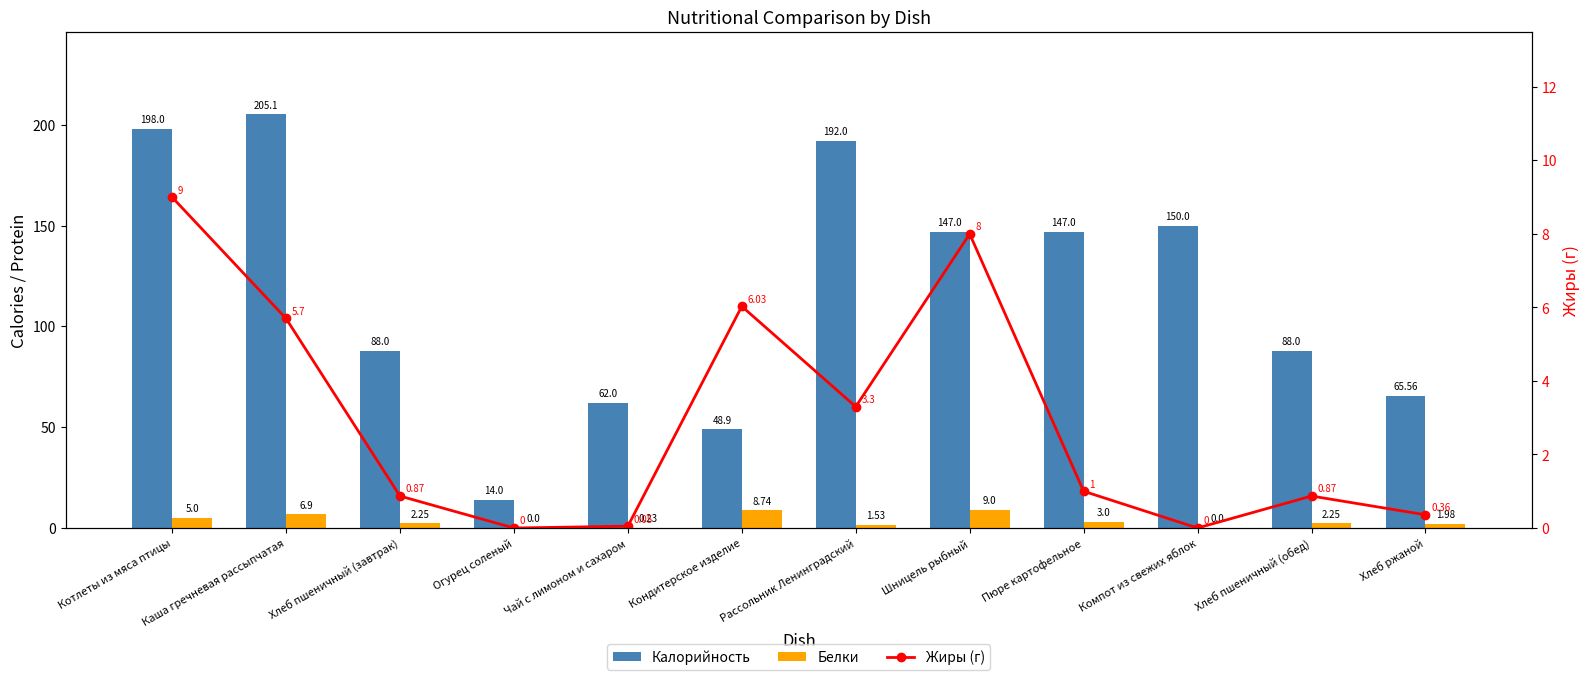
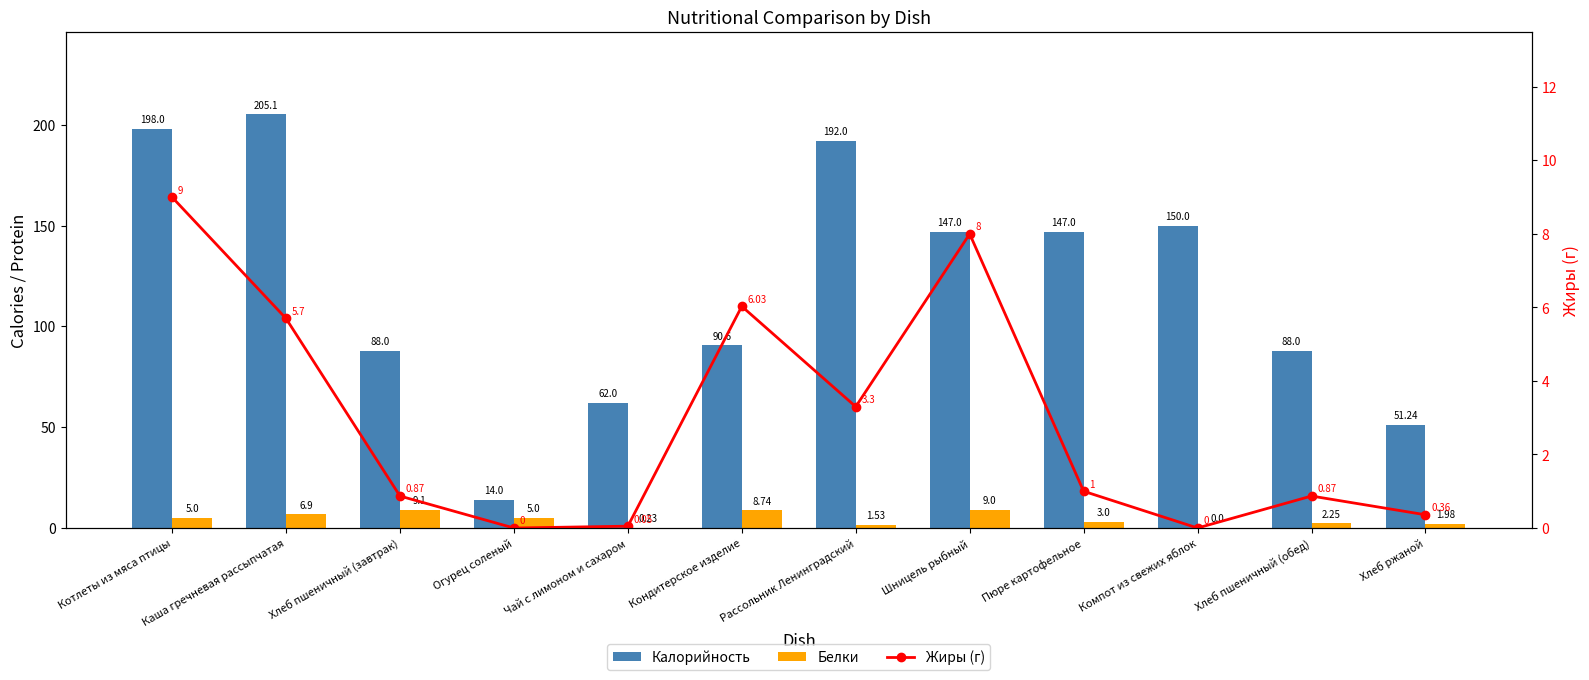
  {
    "Калорийность": {
      "Котлеты из мяса птицы": 198.0,
      "Каша гречневая рассыпчатая": 205.1,
      "Хлеб пшеничный (завтрак)": 88.0,
      "Огурец соленый": 14.0,
      "Чай с лимоном и сахаром": 62.0,
-     "Кондитерское изделие": 48.9,
+     "Кондитерское изделие": 90.6,
      "Рассольник Ленинградский": 192.0,
      "Шницель рыбный": 147.0,
      "Пюре картофельное": 147.0,
      "Компот из свежих яблок": 150.0,
      "Хлеб пшеничный (обед)": 88.0,
-     "Хлеб ржаной": 65.56
+     "Хлеб ржаной": 51.24
    },
    "Белки": {
      "Котлеты из мяса птицы": 5.0,
      "Каша гречневая рассыпчатая": 6.9,
-     "Хлеб пшеничный (завтрак)": 2.25,
-     "Огурец соленый": 0.0,
+     "Хлеб пшеничный (завтрак)": 9.1,
+     "Огурец соленый": 5.0,
      "Кондитерское изделие": 8.74,
      "Рассольник Ленинградский": 1.53,
      "Шницель рыбный": 9.0,
      "Пюре картофельное": 3.0,
      "Компот из свежих яблок": 0.0,
      "Хлеб пшеничный (обед)": 2.25
    },
    "Жиры (г)": {
      "Котлеты из мяса птицы": 9,
      "Каша гречневая рассыпчатая": 5.7,
      "Хлеб пшеничный (завтрак)": 0.87,
      "Огурец соленый": 0,
      "Кондитерское изделие": 6.03,
      "Рассольник Ленинградский": 3.3,
      "Шницель рыбный": 8,
      "Пюре картофельное": 1,
      "Компот из свежих яблок": 0,
      "Хлеб пшеничный (обед)": 0.87
    }
  }
